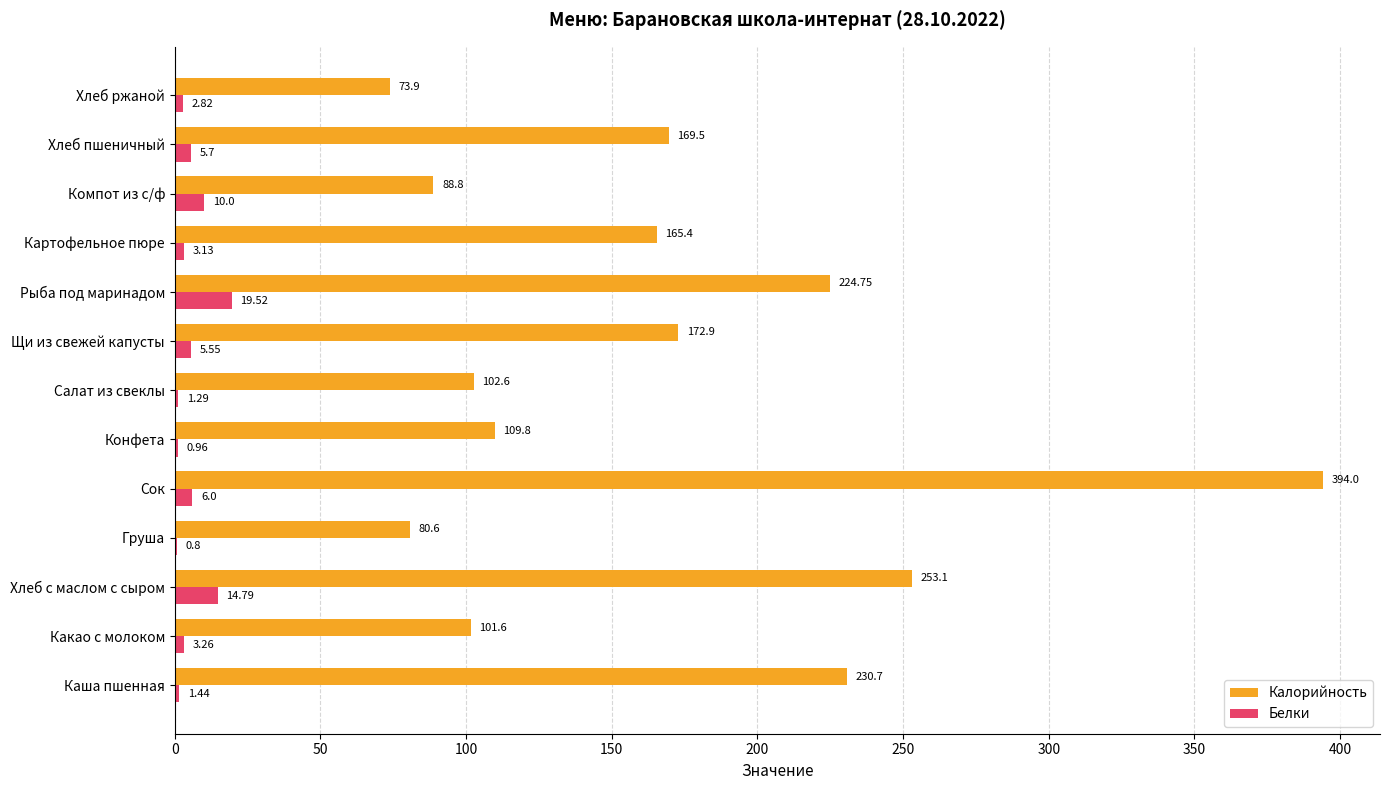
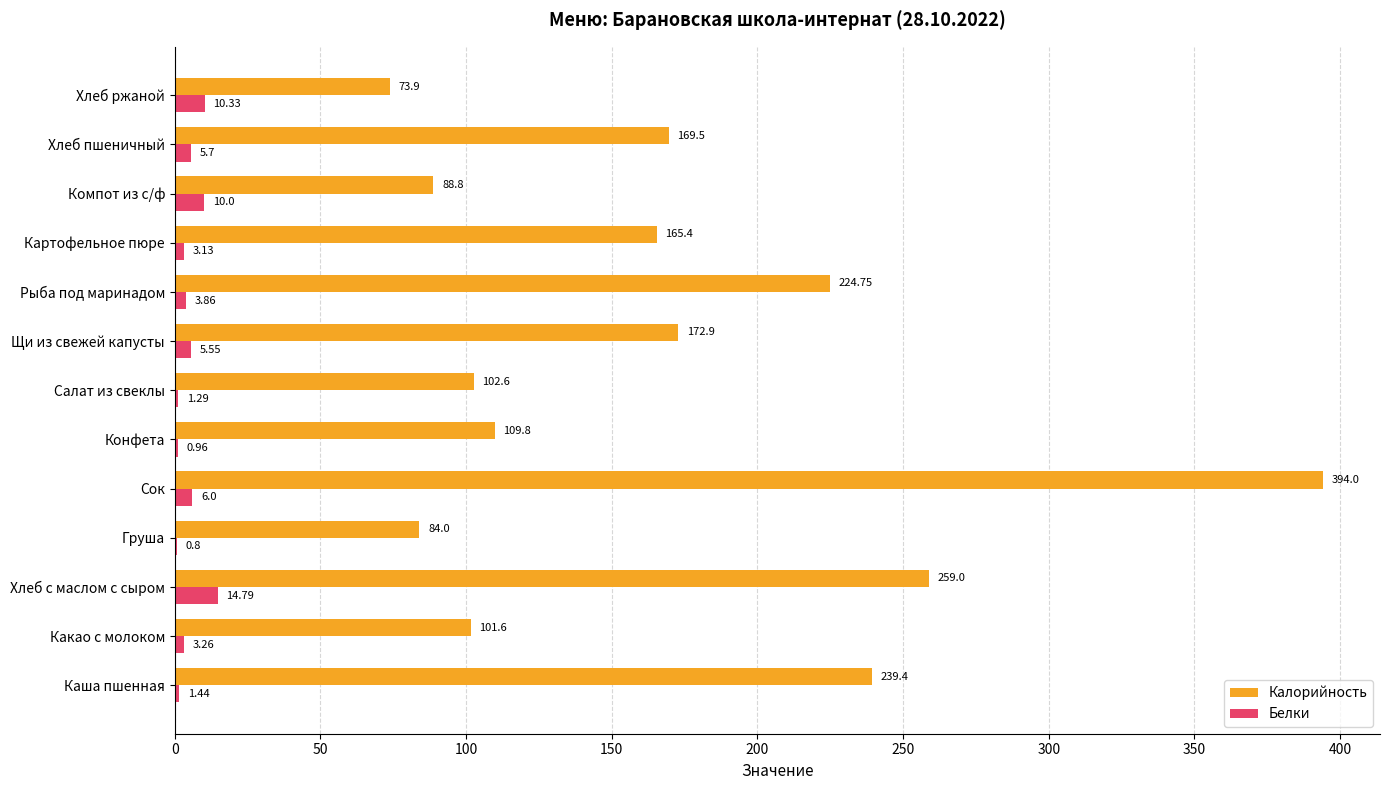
  {
    "Калорийность": {
      "Хлеб ржаной": 73.9,
      "Хлеб пшеничный": 169.5,
      "Компот из с/ф": 88.8,
      "Картофельное пюре": 165.4,
      "Рыба под маринадом": 224.75,
      "Щи из свежей капусты": 172.9,
      "Салат из свеклы": 102.6,
      "Конфета": 109.8,
      "Сок": 394.0,
-     "Груша": 80.6,
-     "Хлеб с маслом с сыром": 253.1,
+     "Груша": 84.0,
+     "Хлеб с маслом с сыром": 259.0,
      "Какао с молоком": 101.6,
-     "Каша пшенная": 230.7
+     "Каша пшенная": 239.4
    },
    "Белки": {
-     "Хлеб ржаной": 2.82,
+     "Хлеб ржаной": 10.33,
      "Хлеб пшеничный": 5.7,
      "Компот из с/ф": 10.0,
      "Картофельное пюре": 3.13,
-     "Рыба под маринадом": 19.52,
+     "Рыба под маринадом": 3.86,
      "Щи из свежей капусты": 5.55,
      "Салат из свеклы": 1.29,
      "Конфета": 0.96,
      "Сок": 6.0,
      "Груша": 0.8,
      "Хлеб с маслом с сыром": 14.79,
      "Какао с молоком": 3.26,
      "Каша пшенная": 1.44
    }
  }
